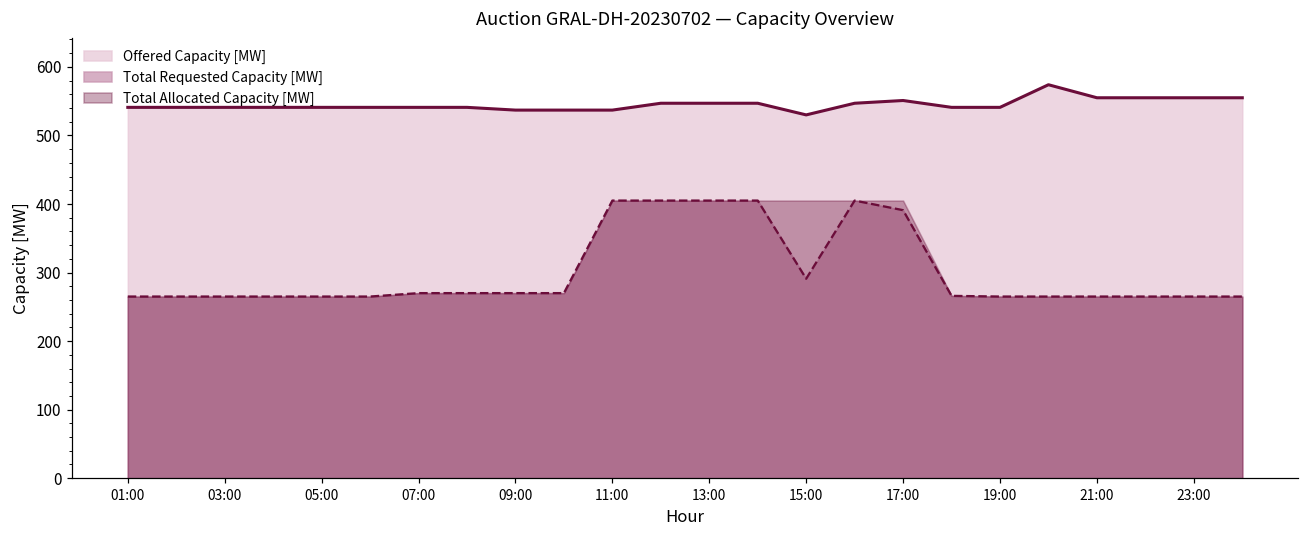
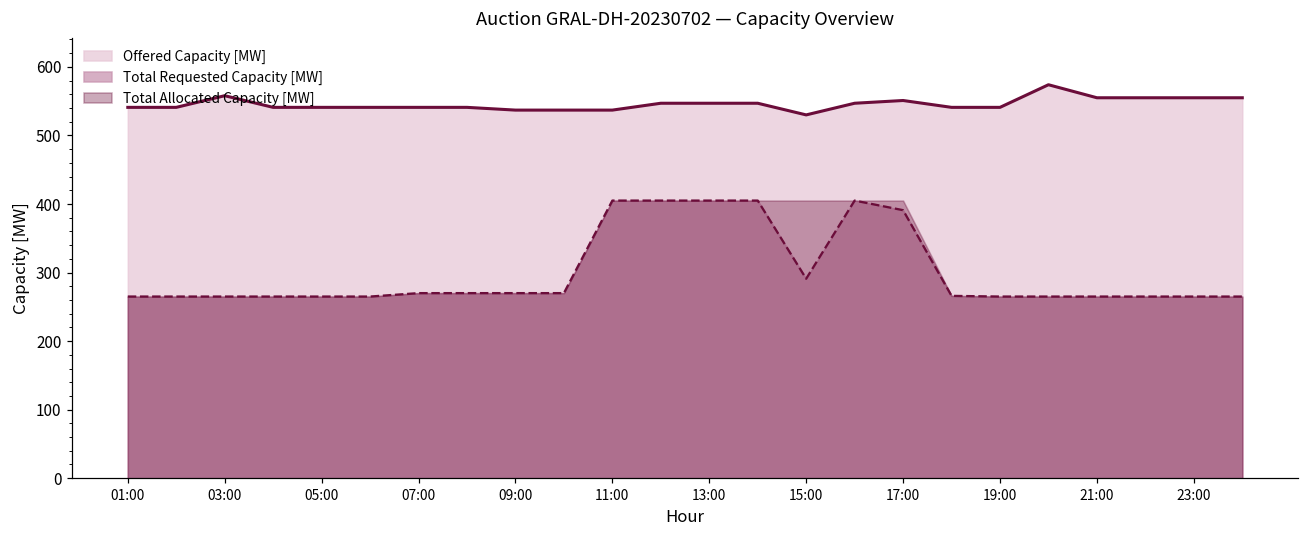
  {
    "Offered Capacity [MW]": {
      "01:00": 540,
-     "03:00": 540,
+     "03:00": 560,
      "05:00": 540,
      "07:00": 540,
      "09:00": 540,
      "11:00": 540,
      "13:00": 550,
      "15:00": 530,
      "17:00": 550,
      "19:00": 540,
      "21:00": 560,
      "23:00": 560
    }
  }
